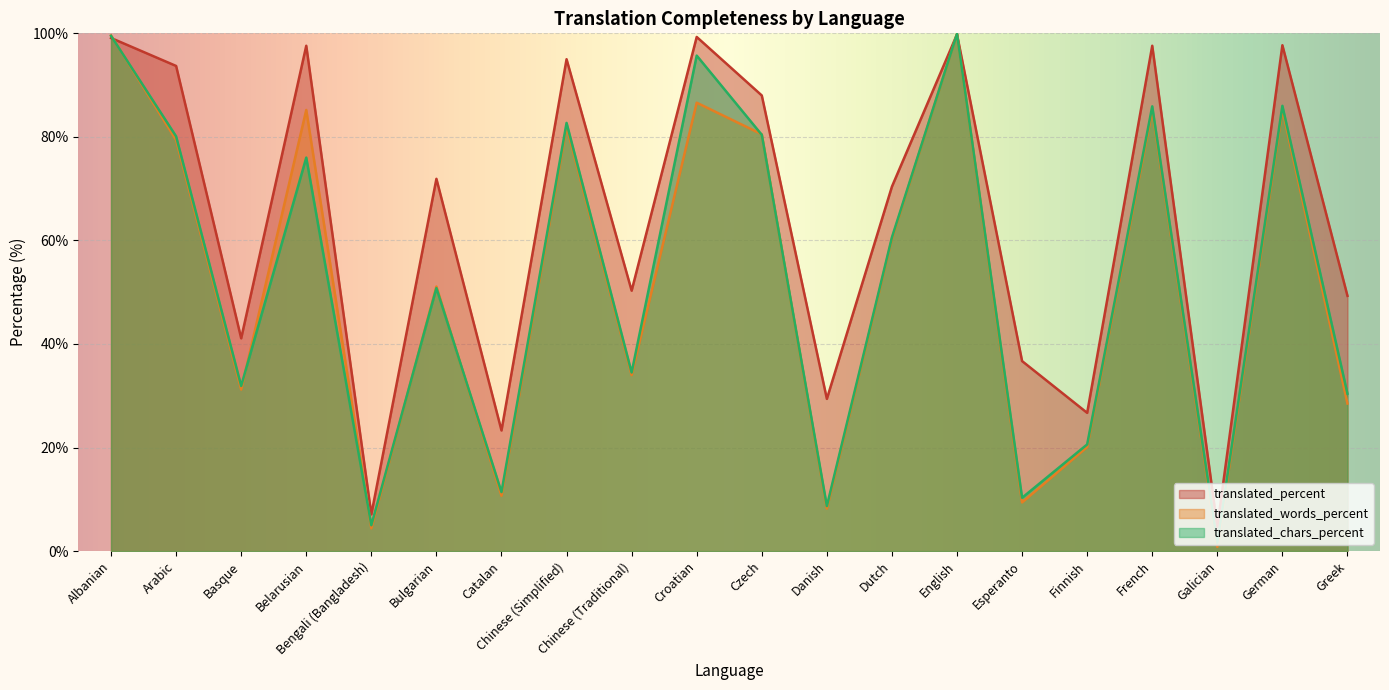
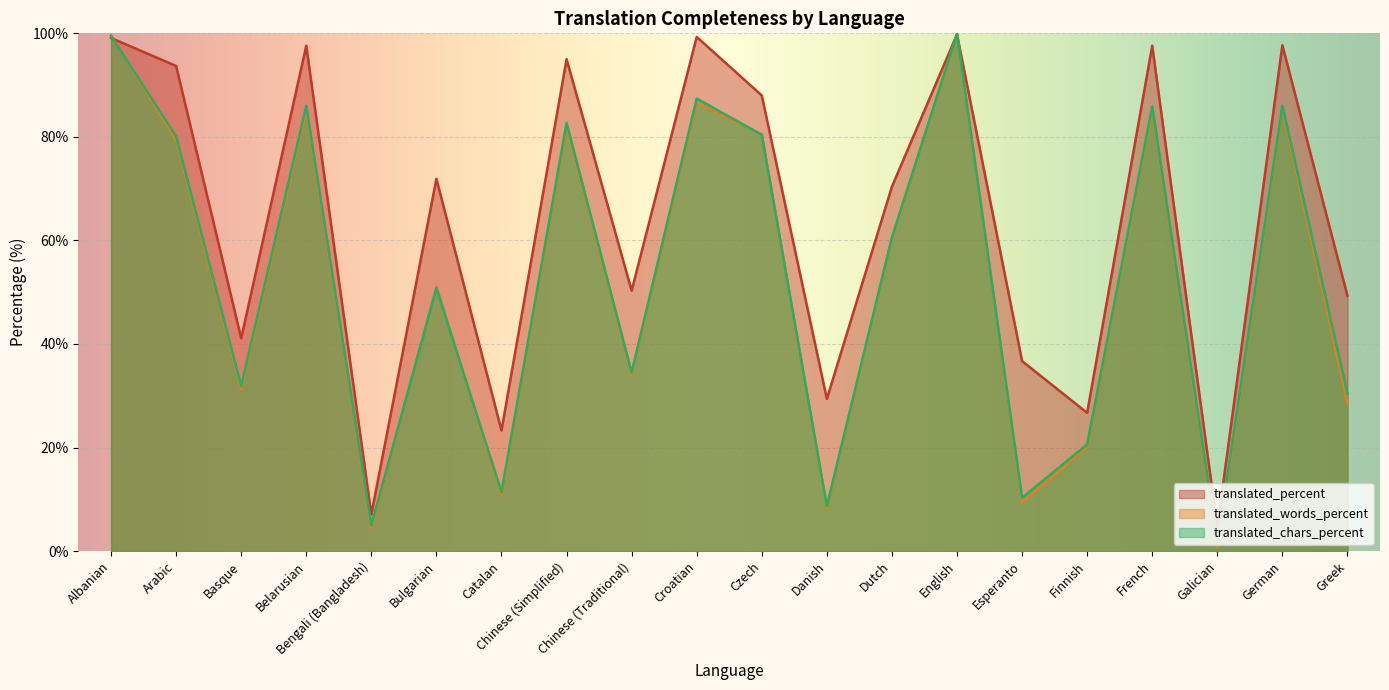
  {
    "translated_chars_percent": {
      "Arabic": "80%",
      "Basque": "32%",
-     "Belarusian": "76%",
+     "Belarusian": "86%",
      "Bengali (Bangladesh)": "5%",
      "Catalan": "11%",
      "Chinese (Simplified)": "83%",
      "Chinese (Traditional)": "35%",
-     "Croatian": "96%",
+     "Croatian": "87%",
      "Esperanto": "10%",
      "Finnish": "21%",
      "French": "86%",
      "German": "86%",
      "Greek": "30%"
    }
  }
